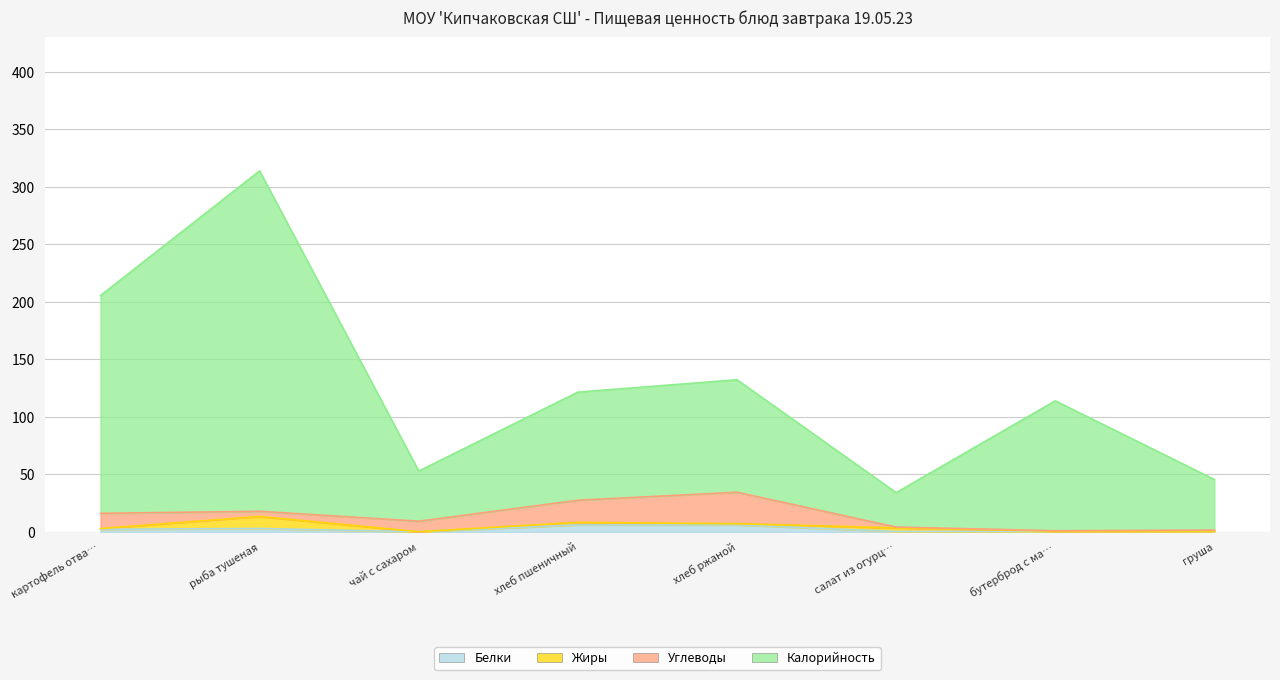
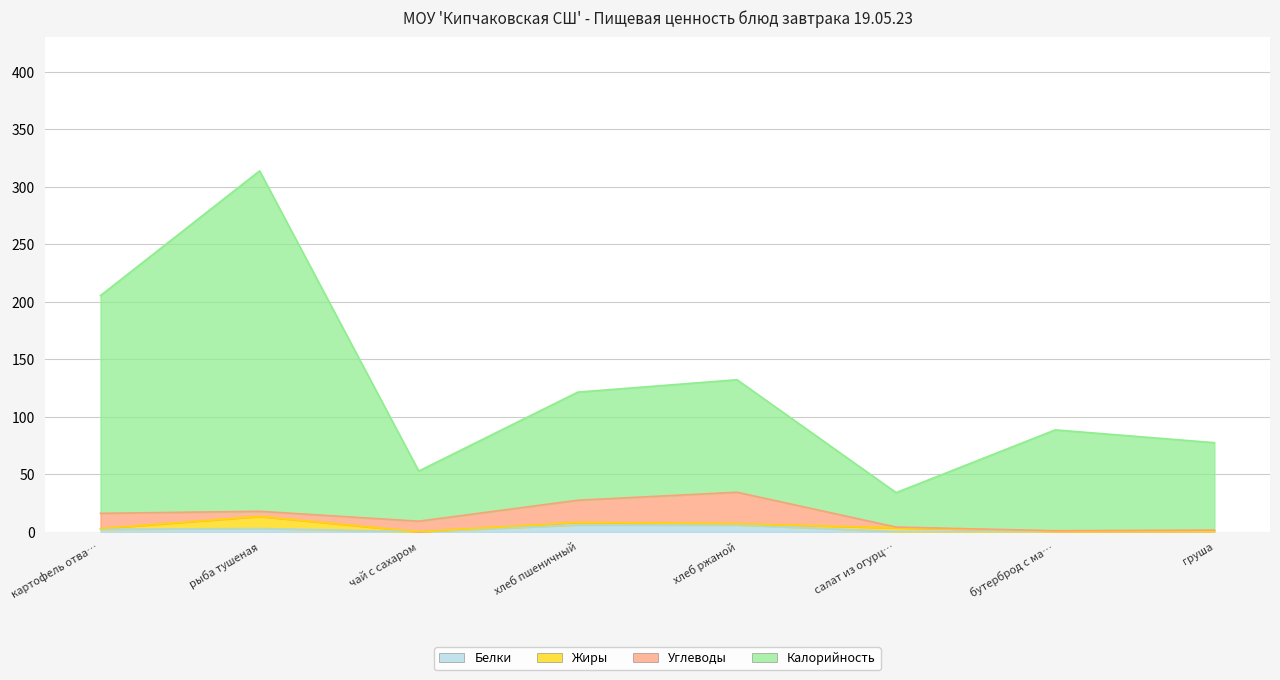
  {
    "Белки": {
      "рыба тушеная": 3,
      "салат из огурц…": 0
    },
    "Жиры": {
      "рыба тушеная": 10
    },
    "Углеводы": {
      "картофель отва…": 13,
      "рыба тушеная": 4,
      "чай с сахаром": 9,
      "хлеб пшеничный": 19,
      "хлеб ржаной": 27
    },
    "Калорийность": {
      "картофель отва…": 189,
      "рыба тушеная": 296,
      "чай с сахаром": 44,
      "хлеб пшеничный": 94,
      "хлеб ржаной": 98,
      "салат из огурц…": 30,
-     "бутерброд с ма…": 113,
-     "груша": 44
+     "бутерброд с ма…": 88,
+     "груша": 76
    }
  }
